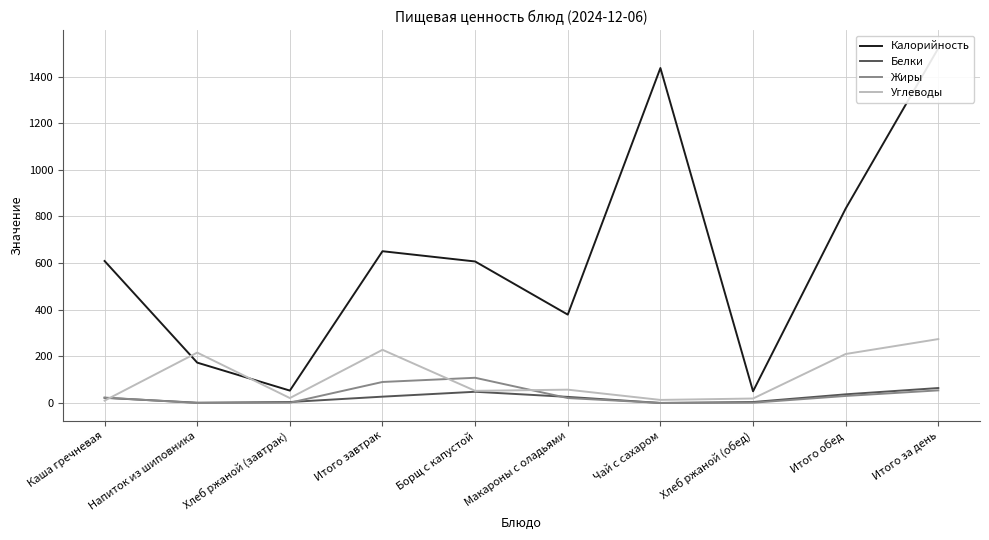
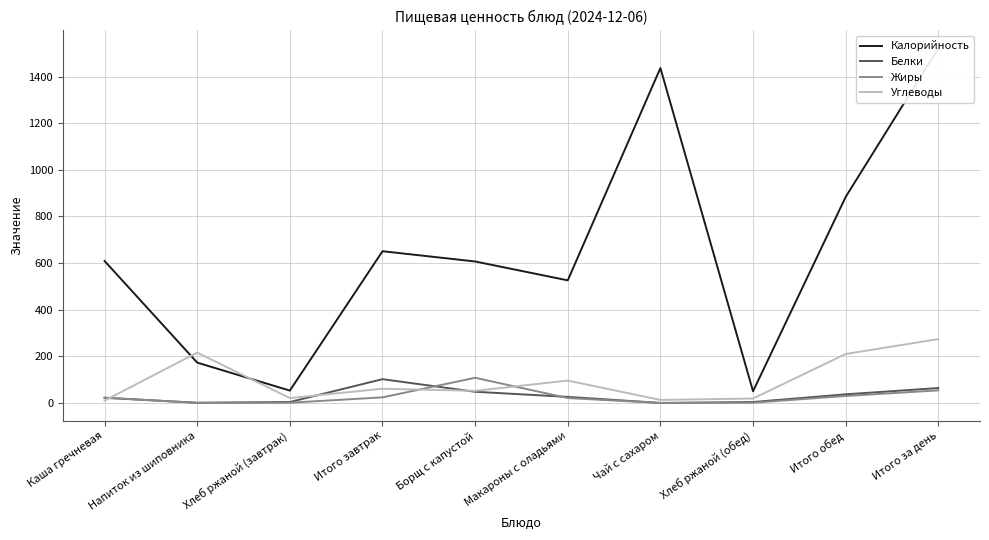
  {
    "Калорийность": {
      "Каша гречневая": 610,
      "Напиток из шиповника": 170,
      "Хлеб ржаной (завтрак)": 50,
      "Итого завтрак": 650,
      "Борщ с капустой": 610,
-     "Макароны с оладьями": 380,
+     "Макароны с оладьями": 530,
      "Чай с сахаром": 1440,
      "Хлеб ржаной (обед)": 50,
-     "Итого обед": 830
+     "Итого обед": 880
    },
    "Белки": {
-     "Итого завтрак": 30
+     "Итого завтрак": 100
    },
    "Жиры": {
-     "Итого завтрак": 90,
+     "Итого завтрак": 20,
      "Борщ с капустой": 110
    },
    "Углеводы": {
      "Каша гречневая": 10,
      "Напиток из шиповника": 220,
      "Хлеб ржаной (завтрак)": 20,
-     "Итого завтрак": 230,
-     "Макароны с оладьями": 60,
+     "Итого завтрак": 60,
+     "Макароны с оладьями": 100,
      "Чай с сахаром": 10,
      "Хлеб ржаной (обед)": 20,
      "Итого обед": 210,
      "Итого за день": 270
    }
  }
